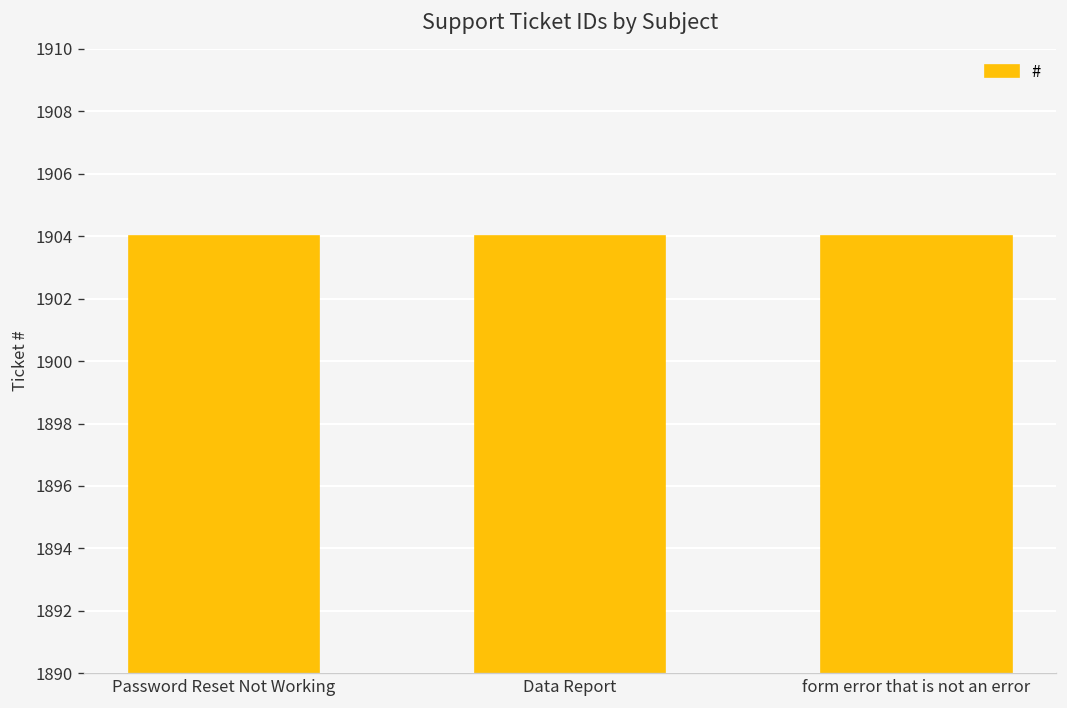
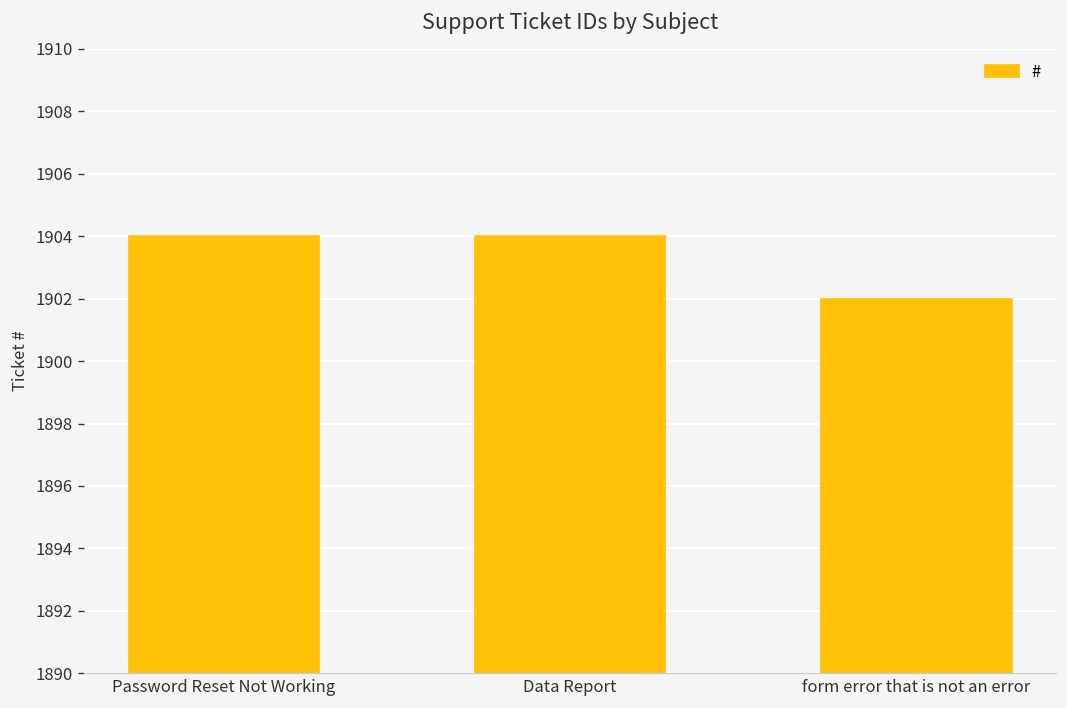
  {
    "Password Reset Not Working": 1904,
    "Data Report": 1904,
-   "form error that is not an error": 1904
+   "form error that is not an error": 1902
  }
